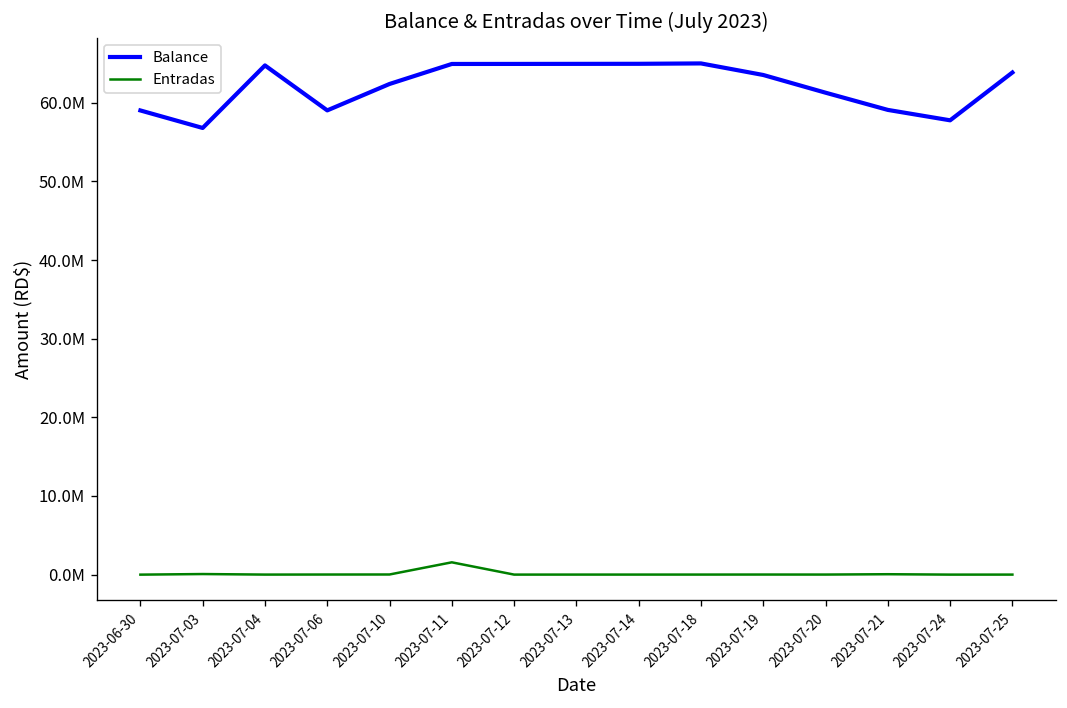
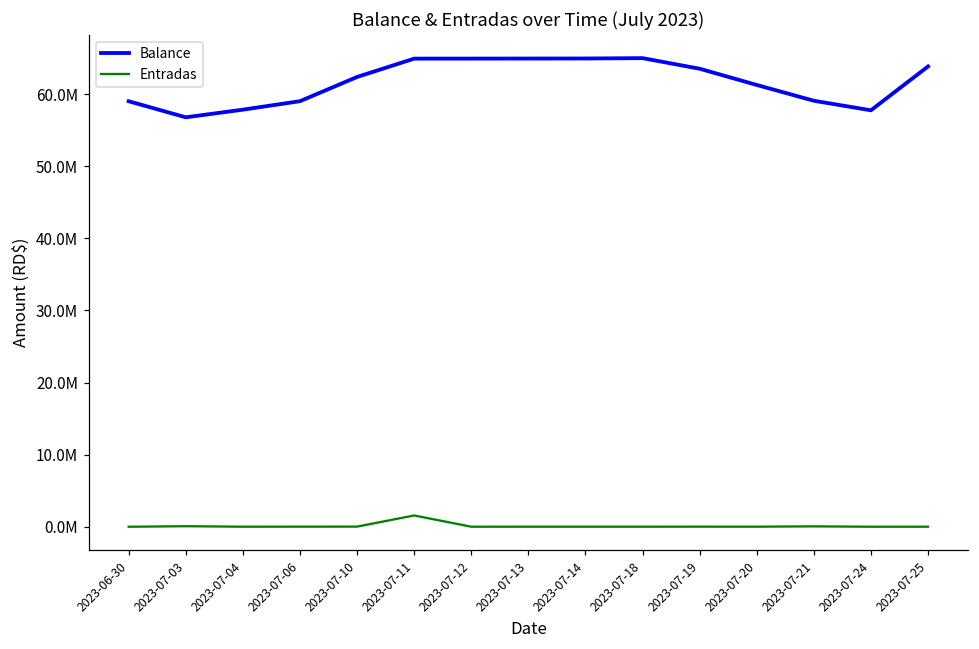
  {
    "Balance": {
      "2023-06-30": 59000000,
      "2023-07-03": 57000000,
-     "2023-07-04": 65000000,
+     "2023-07-04": 58000000,
      "2023-07-06": 59000000,
      "2023-07-10": 62000000,
      "2023-07-11": 65000000,
      "2023-07-12": 65000000,
      "2023-07-13": 65000000,
      "2023-07-14": 65000000,
      "2023-07-18": 65000000,
      "2023-07-19": 64000000,
      "2023-07-20": 61000000,
      "2023-07-21": 59000000,
      "2023-07-24": 58000000,
      "2023-07-25": 64000000
    },
    "Entradas": {
      "2023-06-30": 0,
      "2023-07-03": 0,
      "2023-07-04": 0,
      "2023-07-06": 0,
      "2023-07-10": 0,
      "2023-07-11": 2000000,
      "2023-07-12": 0,
      "2023-07-13": 0,
      "2023-07-14": 0,
      "2023-07-18": 0,
      "2023-07-19": 0,
      "2023-07-20": 0,
      "2023-07-21": 0,
      "2023-07-24": 0,
      "2023-07-25": 0
    }
  }
